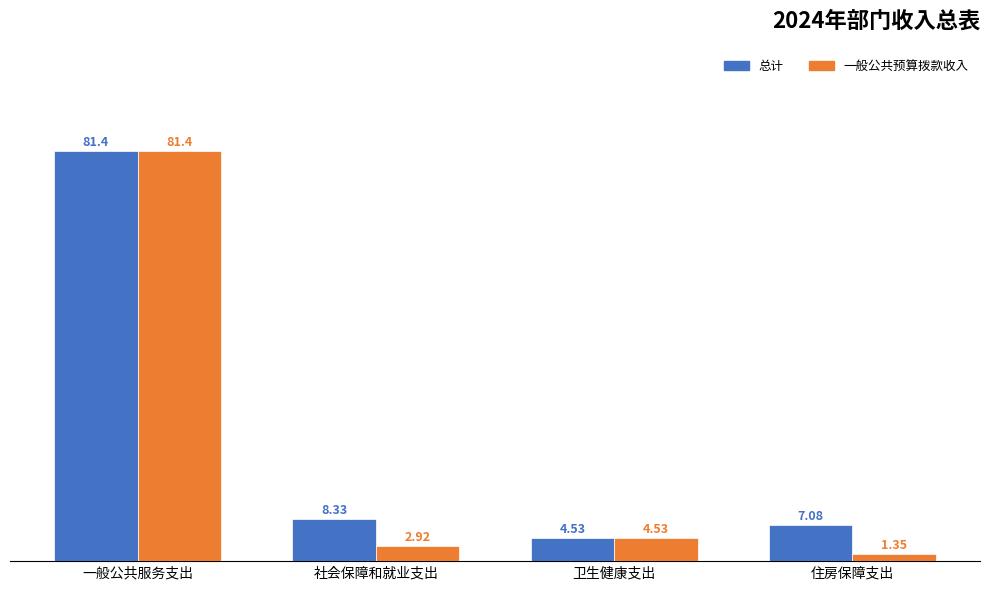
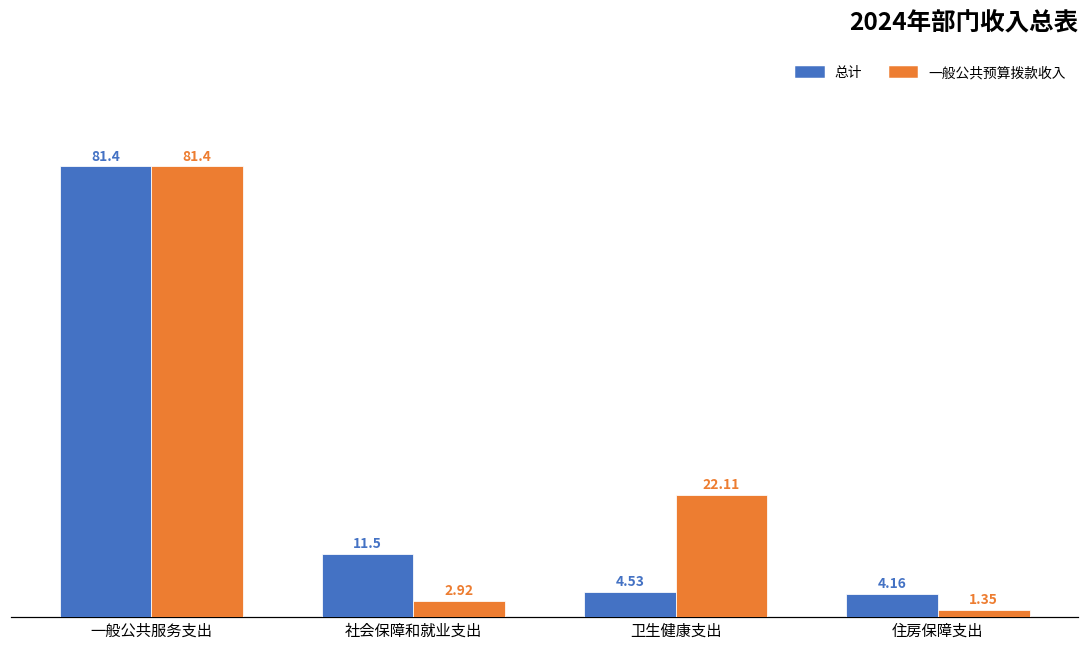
  {
    "总计": {
      "一般公共服务支出": 81.4,
-     "社会保障和就业支出": 8.33,
+     "社会保障和就业支出": 11.5,
      "卫生健康支出": 4.53,
-     "住房保障支出": 7.08
+     "住房保障支出": 4.16
    },
    "一般公共预算拨款收入": {
      "一般公共服务支出": 81.4,
      "社会保障和就业支出": 2.92,
-     "卫生健康支出": 4.53,
+     "卫生健康支出": 22.11,
      "住房保障支出": 1.35
    }
  }
